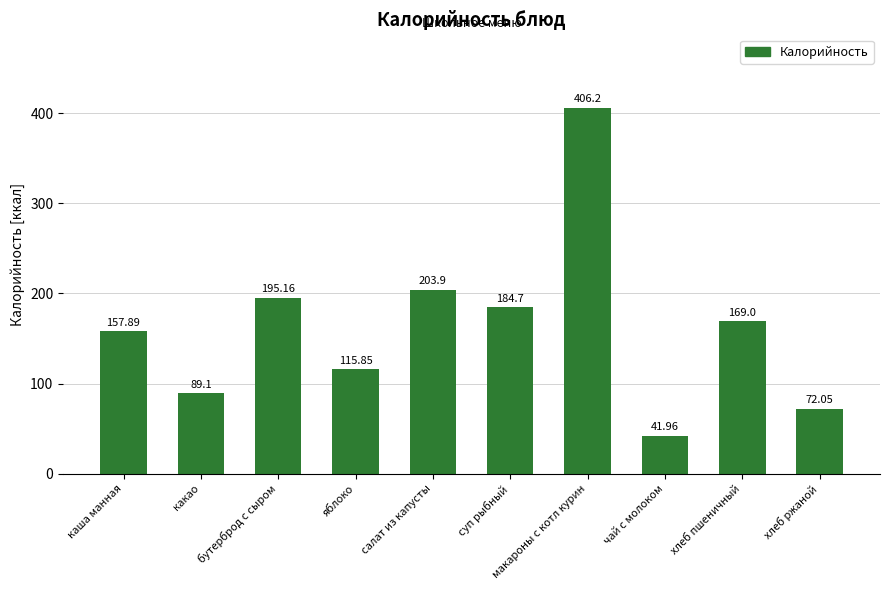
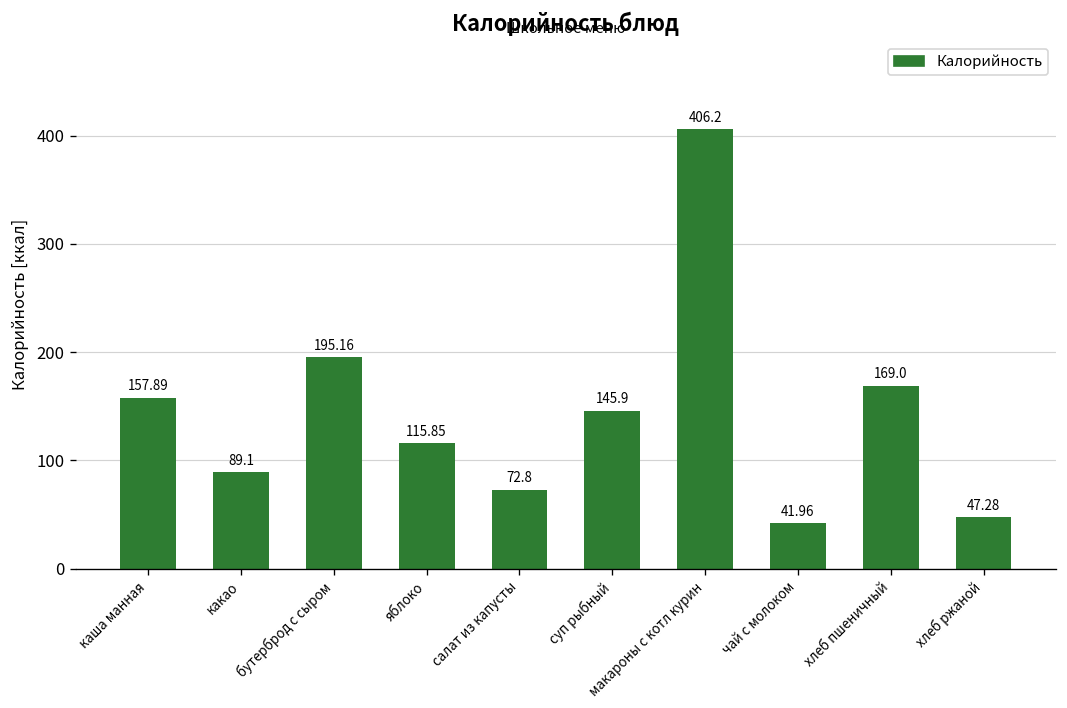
  {
    "каша манная": 157.89,
    "какао": 89.1,
    "бутерброд с сыром": 195.16,
    "яблоко": 115.85,
-   "салат из капусты": 203.9,
-   "суп рыбный": 184.7,
+   "салат из капусты": 72.8,
+   "суп рыбный": 145.9,
    "макароны с котл курин": 406.2,
    "чай с молоком": 41.96,
    "хлеб пшеничный": 169.0,
-   "хлеб ржаной": 72.05
+   "хлеб ржаной": 47.28
  }
